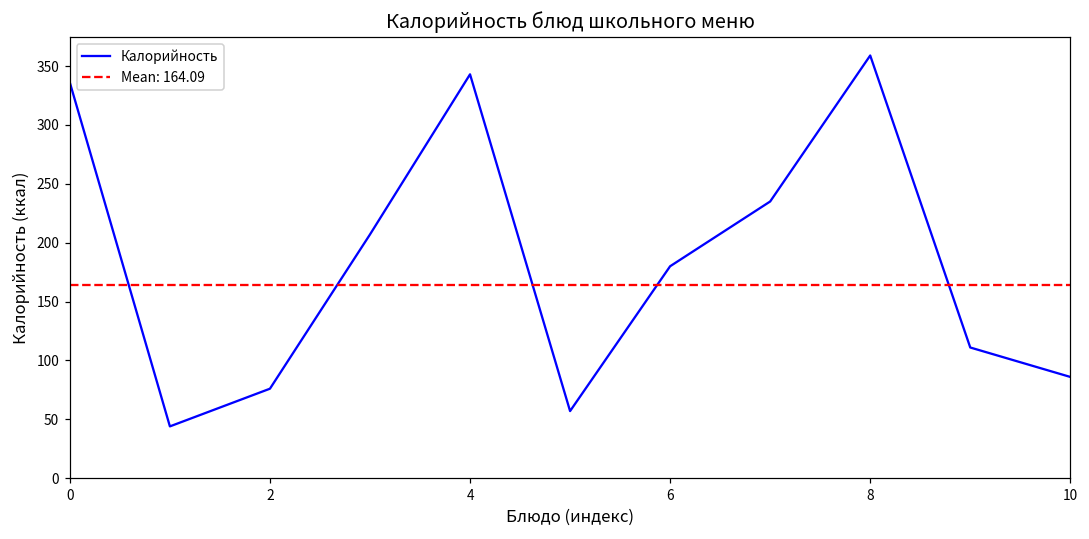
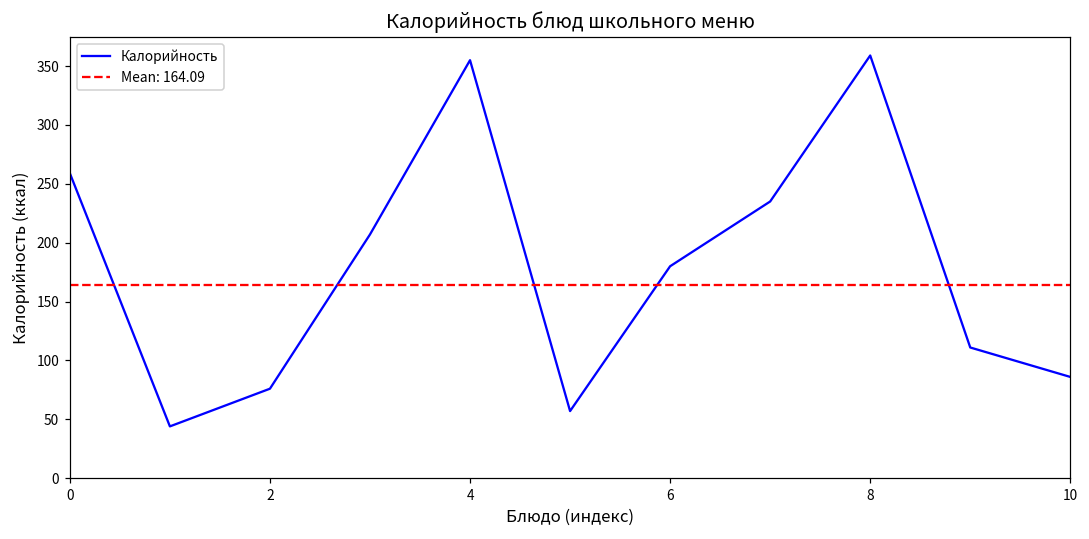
  {
-   "0": 336,
+   "0": 259,
    "2": 76,
-   "4": 343,
+   "4": 355,
    "6": 180,
    "8": 359,
    "10": 86
  }
